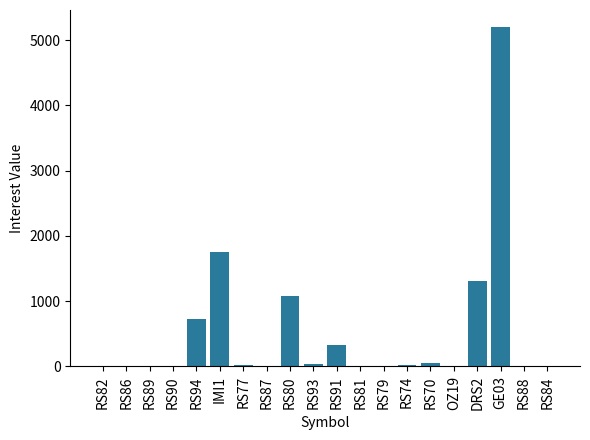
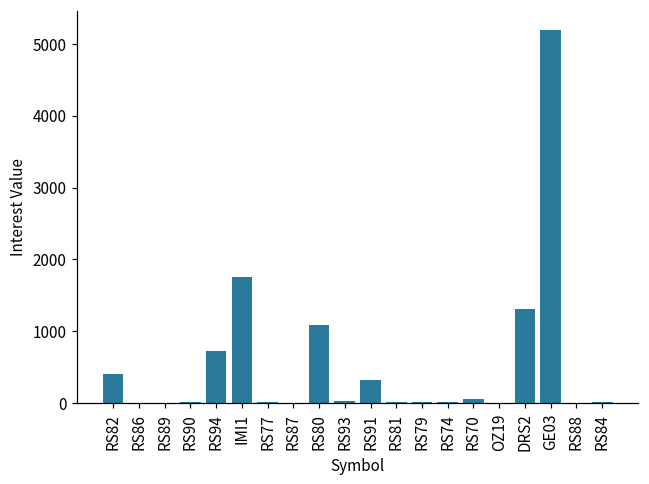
  {
-   "RS82": 0,
+   "RS82": 400,
    "RS86": 0,
    "RS89": 0,
    "RS94": 700,
    "IMI1": 1800,
    "RS80": 1100,
    "RS91": 300,
    "RS70": 100,
    "OZ19": 0,
    "DRS2": 1300,
    "GE03": 5200
  }
